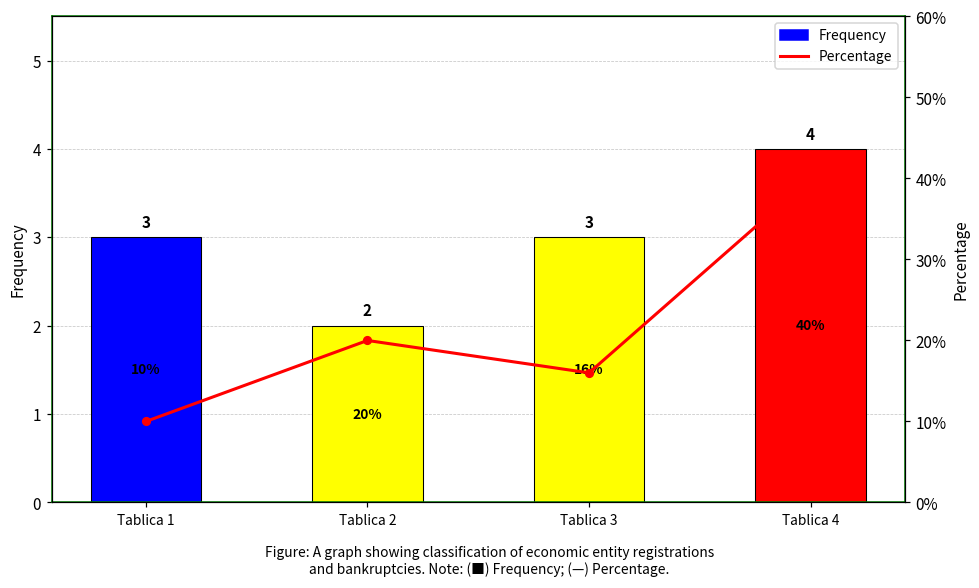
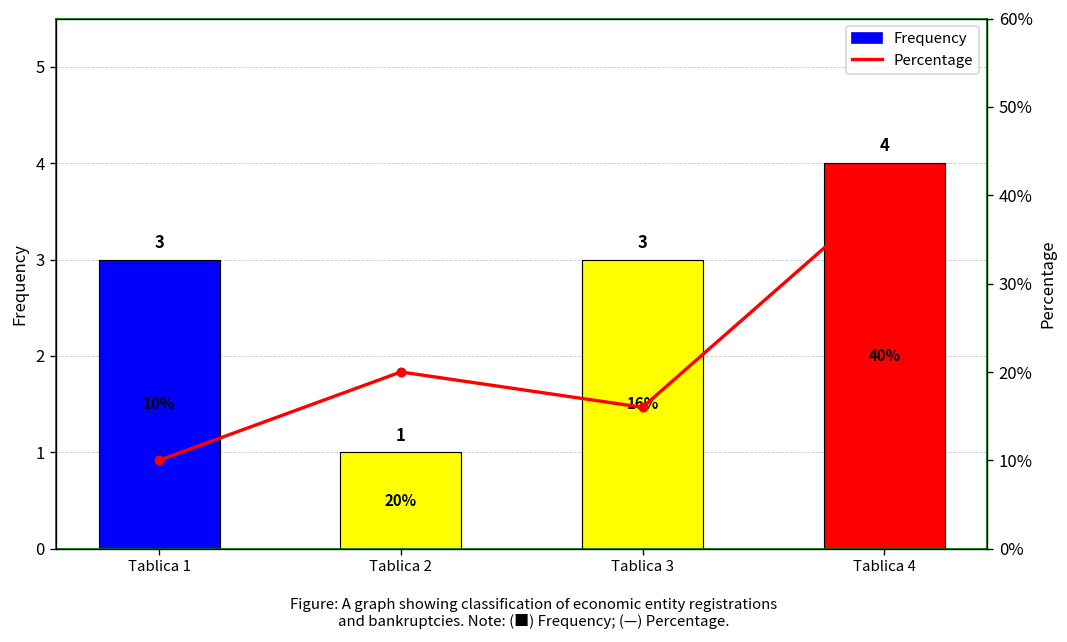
  {
    "Frequency": {
      "Tablica 1": "3",
-     "Tablica 2": "2",
+     "Tablica 2": "1",
      "Tablica 3": "3",
      "Tablica 4": "4"
    },
    "Percentage": {
      "Tablica 3": "16%"
    }
  }
